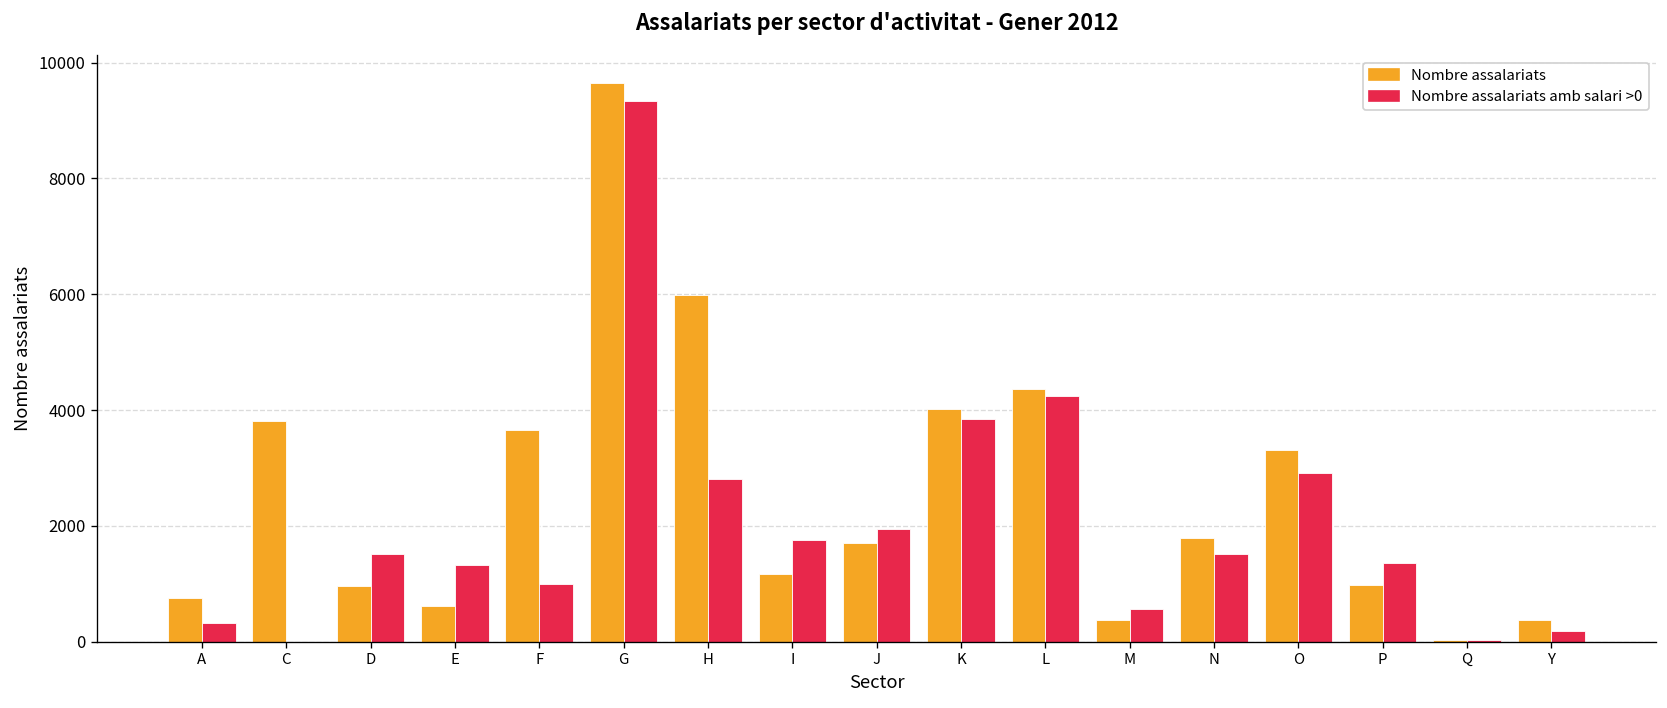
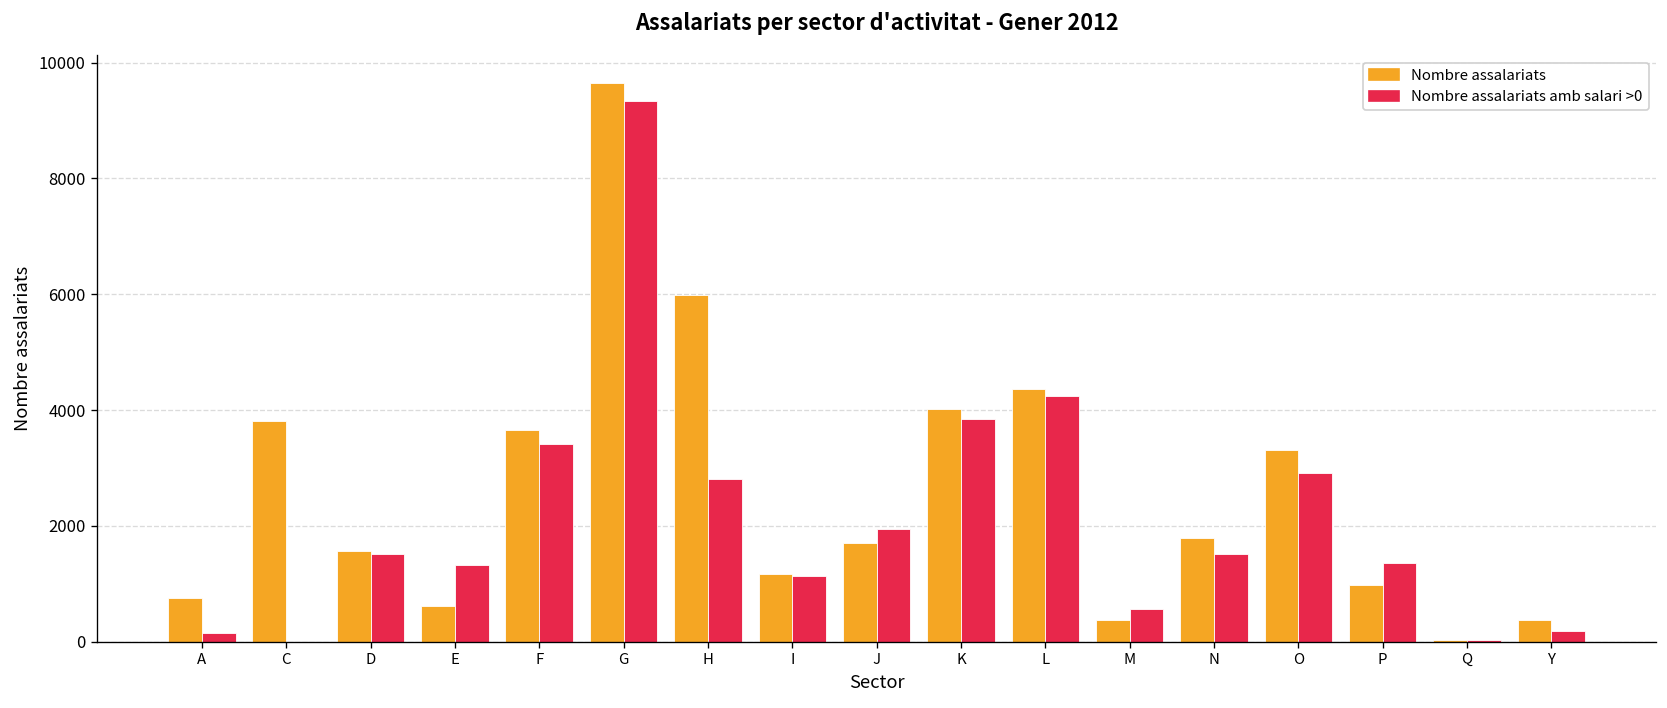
  {
    "Nombre assalariats": {
      "A": 800,
      "C": 3800,
-     "D": 1000,
+     "D": 1600,
      "E": 600,
      "F": 3700,
      "G": 9700,
      "H": 6000,
      "I": 1200,
      "J": 1700,
      "K": 4000,
      "L": 4400,
      "M": 400,
      "N": 1800,
      "O": 3300,
      "P": 1000,
      "Y": 400
    },
    "Nombre assalariats amb salari >0": {
-     "A": 300,
+     "A": 200,
      "D": 1500,
      "E": 1300,
-     "F": 1000,
+     "F": 3400,
      "G": 9300,
      "H": 2800,
-     "I": 1700,
+     "I": 1100,
      "J": 1900,
      "K": 3800,
      "L": 4200,
      "M": 600,
      "N": 1500,
      "O": 2900,
      "P": 1400,
      "Y": 200
    }
  }
